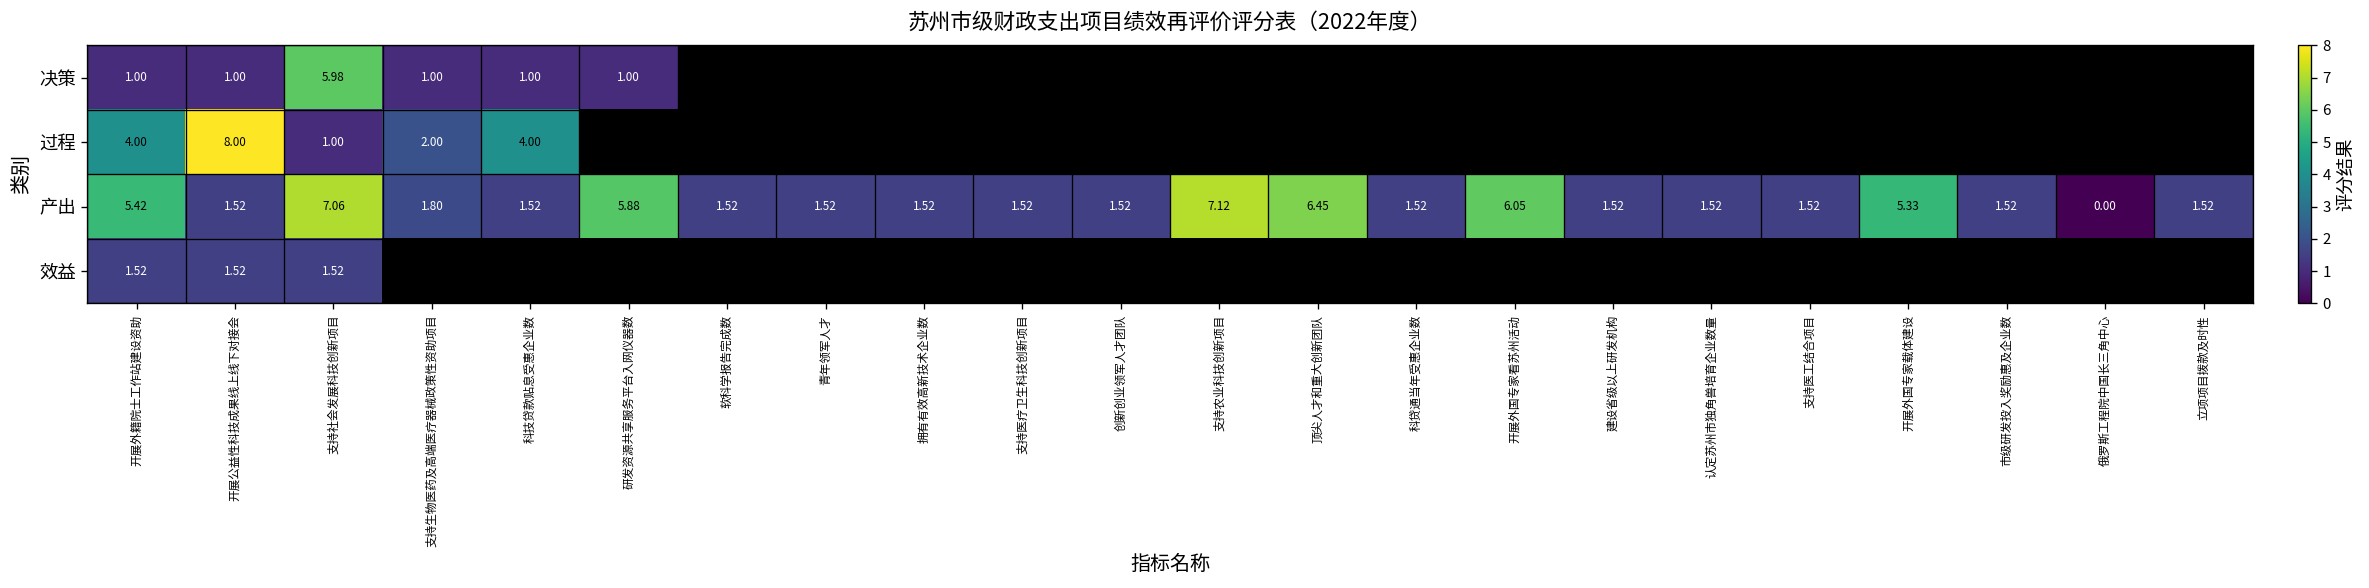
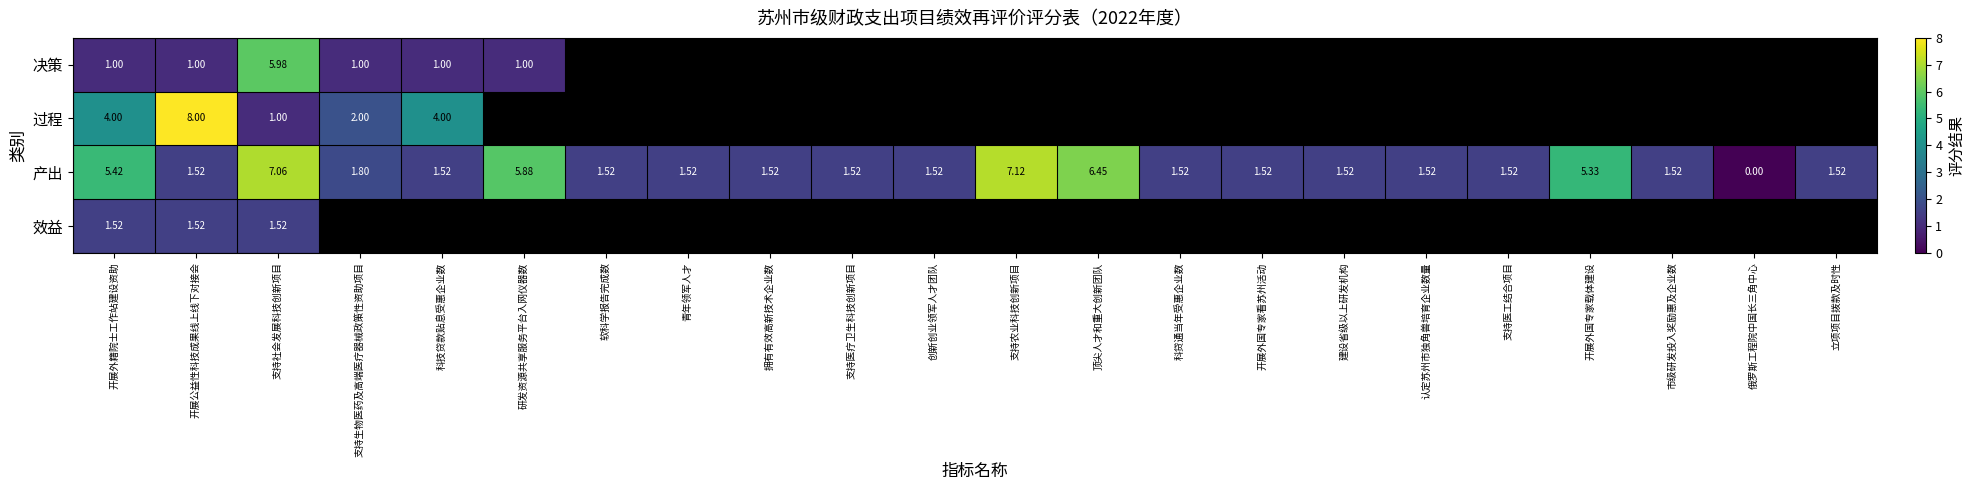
  {
    "决策": {
      "开展外籍院士工作站建设资助": 1.00,
      "开展公益性科技成果线上线下对接会": 1.00,
      "支持社会发展科技创新项目": 5.98,
      "支持生物医药及高端医疗器械政策性资助项目": 1.00,
      "科技贷款贴息受惠企业数": 1.00,
      "研发资源共享服务平台入网仪器数": 1.00
    },
    "过程": {
      "开展外籍院士工作站建设资助": 4.00,
      "开展公益性科技成果线上线下对接会": 8.00,
      "支持社会发展科技创新项目": 1.00,
      "支持生物医药及高端医疗器械政策性资助项目": 2.00,
      "科技贷款贴息受惠企业数": 4.00
    },
    "产出": {
      "开展外籍院士工作站建设资助": 5.42,
      "开展公益性科技成果线上线下对接会": 1.52,
      "支持社会发展科技创新项目": 7.06,
      "支持生物医药及高端医疗器械政策性资助项目": 1.80,
      "科技贷款贴息受惠企业数": 1.52,
      "研发资源共享服务平台入网仪器数": 5.88,
      "软科学报告完成数": 1.52,
      "青年领军人才": 1.52,
      "拥有有效高新技术企业数": 1.52,
      "支持医疗卫生科技创新项目": 1.52,
      "创新创业领军人才团队": 1.52,
      "支持农业科技创新项目": 7.12,
      "顶尖人才和重大创新团队": 6.45,
      "科贷通当年受惠企业数": 1.52,
-     "开展外国专家看苏州活动": 6.05,
+     "开展外国专家看苏州活动": 1.52,
      "建设省级以上研发机构": 1.52,
      "认定苏州市独角兽培育企业数量": 1.52,
      "支持医工结合项目": 1.52,
      "开展外国专家载体建设": 5.33,
      "市级研发投入奖励惠及企业数": 1.52,
      "俄罗斯工程院中国长三角中心": 0.00,
      "立项项目拨款及时性": 1.52
    },
    "效益": {
      "开展外籍院士工作站建设资助": 1.52,
      "开展公益性科技成果线上线下对接会": 1.52,
      "支持社会发展科技创新项目": 1.52
    }
  }
